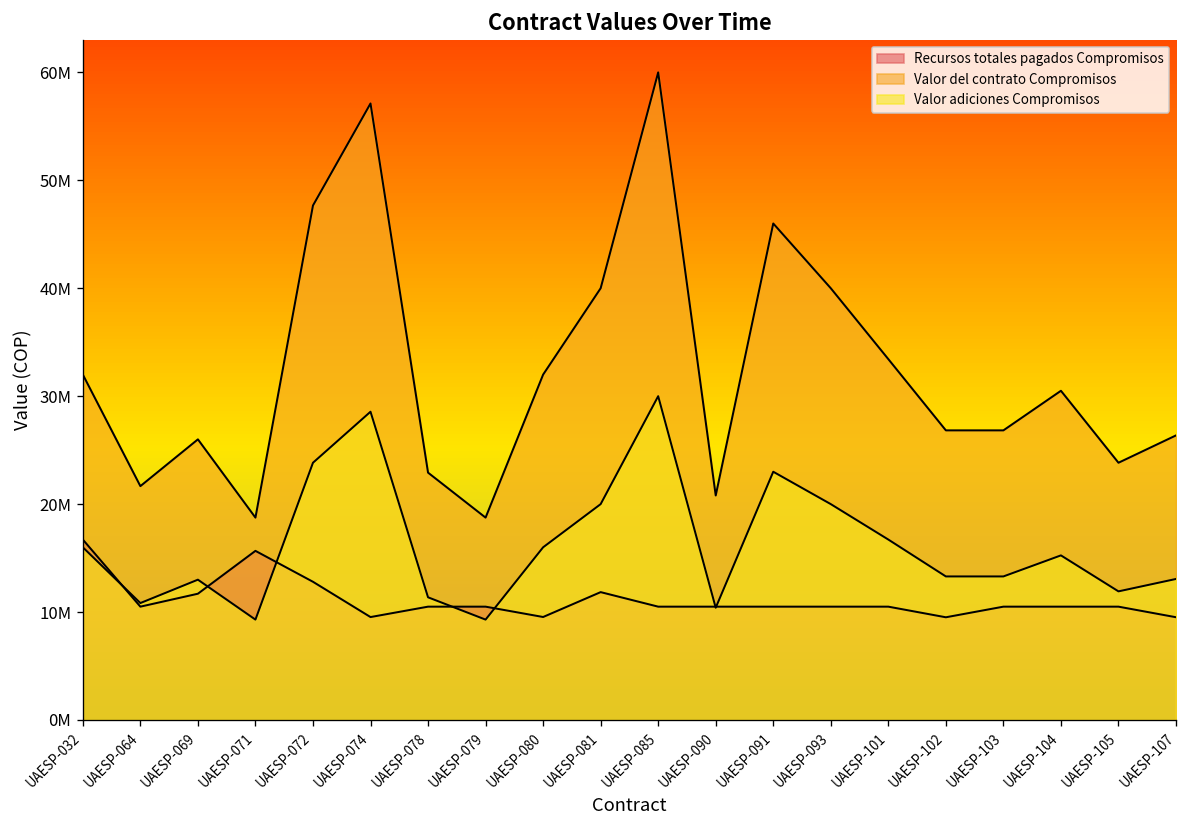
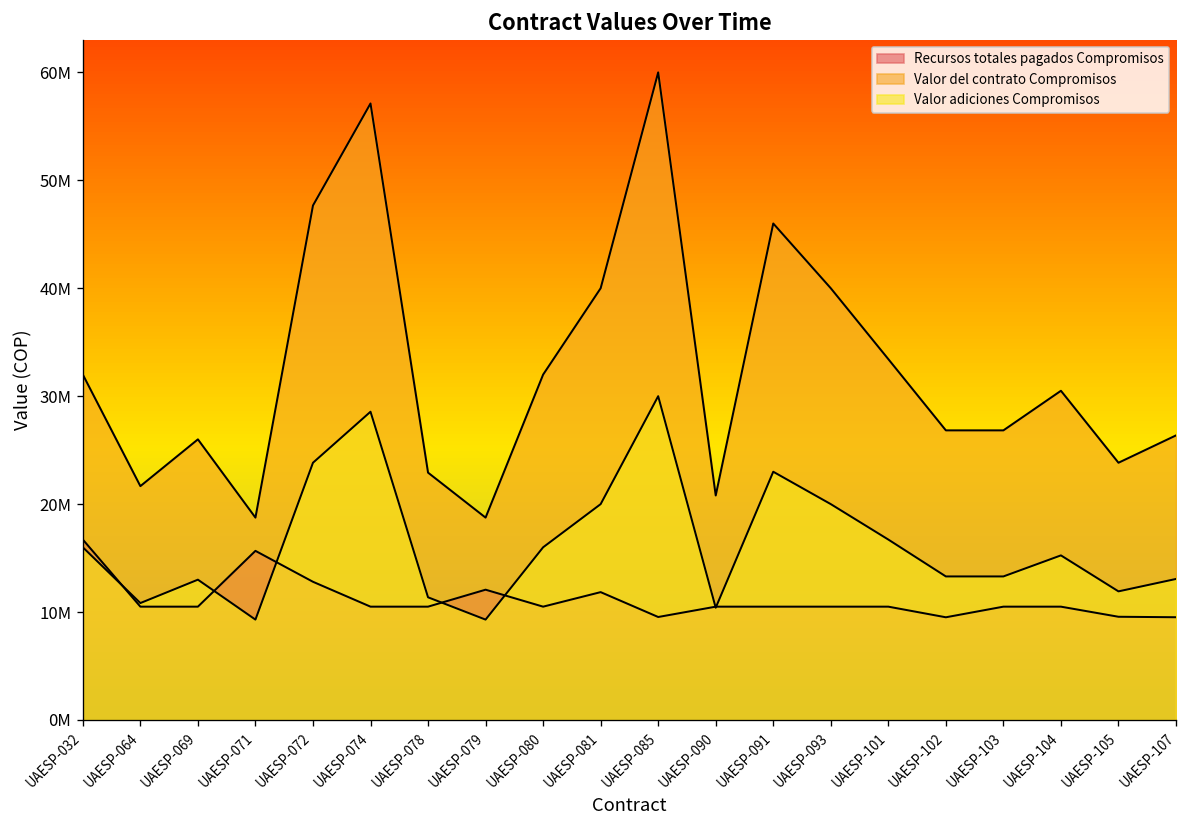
  {
    "Recursos totales pagados Compromisos": {
      "UAESP-032": 17000000,
      "UAESP-064": 11000000,
-     "UAESP-069": 12000000,
+     "UAESP-069": 11000000,
      "UAESP-071": 16000000,
      "UAESP-072": 13000000,
-     "UAESP-074": 10000000,
+     "UAESP-074": 11000000,
      "UAESP-078": 11000000,
-     "UAESP-079": 11000000,
-     "UAESP-080": 10000000,
+     "UAESP-079": 12000000,
+     "UAESP-080": 11000000,
      "UAESP-081": 12000000,
-     "UAESP-085": 11000000,
+     "UAESP-085": 10000000,
      "UAESP-091": 11000000,
      "UAESP-093": 11000000,
      "UAESP-101": 11000000,
      "UAESP-102": 10000000,
      "UAESP-103": 11000000,
      "UAESP-104": 11000000,
-     "UAESP-105": 11000000,
+     "UAESP-105": 10000000,
      "UAESP-107": 10000000
    }
  }
